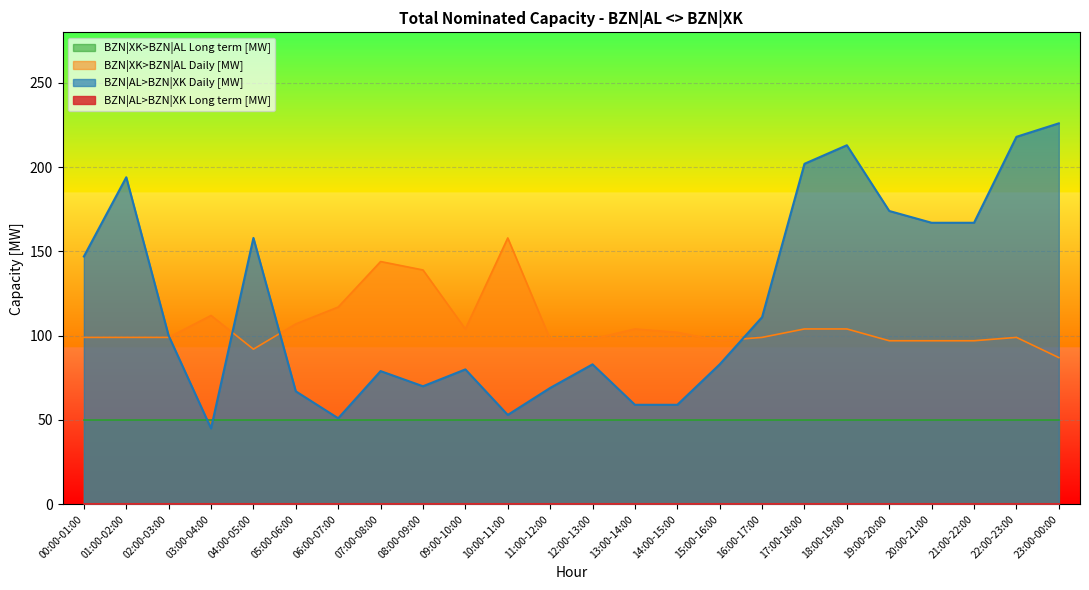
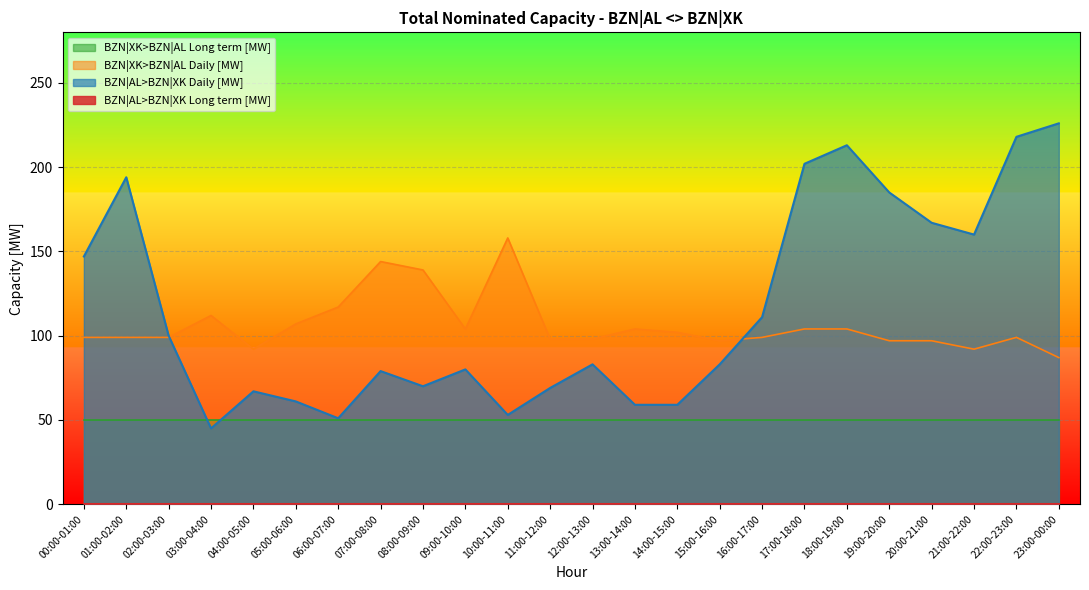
  {
    "BZN|XK>BZN|AL Long term [MW]": {
      "00:00-01:00": 50,
      "01:00-02:00": 50,
      "02:00-03:00": 50,
      "03:00-04:00": 50,
      "04:00-05:00": 50,
      "05:00-06:00": 50,
      "07:00-08:00": 50,
      "08:00-09:00": 50,
      "09:00-10:00": 50,
      "10:00-11:00": 50,
      "11:00-12:00": 50,
      "12:00-13:00": 50,
      "13:00-14:00": 50,
      "14:00-15:00": 50,
      "15:00-16:00": 50,
      "16:00-17:00": 50,
      "17:00-18:00": 50,
      "18:00-19:00": 50,
      "19:00-20:00": 50,
      "20:00-21:00": 50,
      "21:00-22:00": 50,
      "22:00-23:00": 50,
      "23:00-00:00": 50
    },
    "BZN|XK>BZN|AL Daily [MW]": {
      "00:00-01:00": 99,
      "01:00-02:00": 99,
      "03:00-04:00": 112,
      "04:00-05:00": 92,
      "05:00-06:00": 107,
      "06:00-07:00": 117,
      "07:00-08:00": 144,
      "08:00-09:00": 139,
      "09:00-10:00": 104,
      "10:00-11:00": 158,
      "11:00-12:00": 98,
      "12:00-13:00": 98,
      "13:00-14:00": 104,
      "14:00-15:00": 102,
      "15:00-16:00": 97,
      "16:00-17:00": 99,
      "17:00-18:00": 104,
      "18:00-19:00": 104,
      "19:00-20:00": 97,
      "20:00-21:00": 97,
-     "21:00-22:00": 97,
+     "21:00-22:00": 92,
      "22:00-23:00": 99,
      "23:00-00:00": 87
    },
    "BZN|AL>BZN|XK Daily [MW]": {
      "00:00-01:00": 147,
      "01:00-02:00": 194,
      "03:00-04:00": 45,
-     "04:00-05:00": 158,
-     "05:00-06:00": 67,
+     "04:00-05:00": 67,
+     "05:00-06:00": 61,
      "07:00-08:00": 79,
      "08:00-09:00": 70,
      "09:00-10:00": 80,
      "10:00-11:00": 53,
      "11:00-12:00": 69,
      "12:00-13:00": 83,
      "13:00-14:00": 59,
      "14:00-15:00": 59,
      "15:00-16:00": 83,
      "16:00-17:00": 111,
      "17:00-18:00": 202,
      "18:00-19:00": 213,
-     "19:00-20:00": 174,
+     "19:00-20:00": 185,
      "20:00-21:00": 167,
-     "21:00-22:00": 167,
+     "21:00-22:00": 160,
      "22:00-23:00": 218,
      "23:00-00:00": 226
    },
    "BZN|AL>BZN|XK Long term [MW]": {
      "00:00-01:00": 0,
      "01:00-02:00": 0,
      "02:00-03:00": 0,
      "03:00-04:00": 0,
      "04:00-05:00": 0,
      "05:00-06:00": 0,
      "06:00-07:00": 0,
      "07:00-08:00": 0,
      "08:00-09:00": 0,
      "09:00-10:00": 0,
      "10:00-11:00": 0,
      "11:00-12:00": 0,
      "12:00-13:00": 0,
      "13:00-14:00": 0,
      "14:00-15:00": 0,
      "15:00-16:00": 0,
      "16:00-17:00": 0,
      "17:00-18:00": 0,
      "18:00-19:00": 0,
      "19:00-20:00": 0,
      "20:00-21:00": 0,
      "21:00-22:00": 0,
      "22:00-23:00": 0,
      "23:00-00:00": 0
    }
  }
